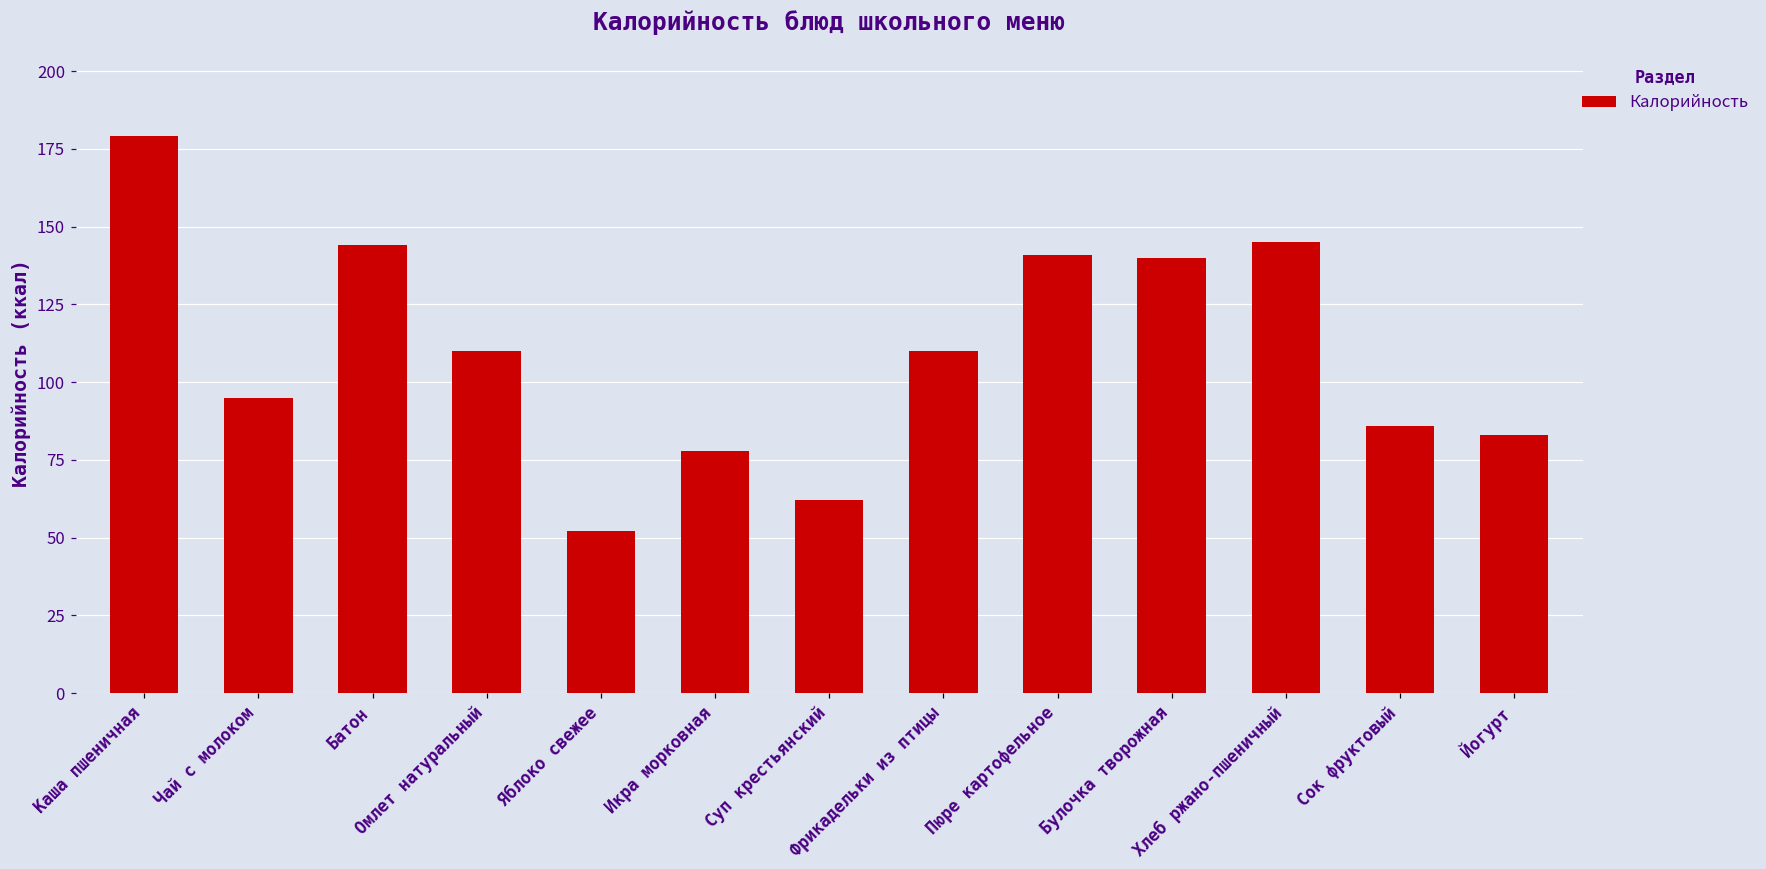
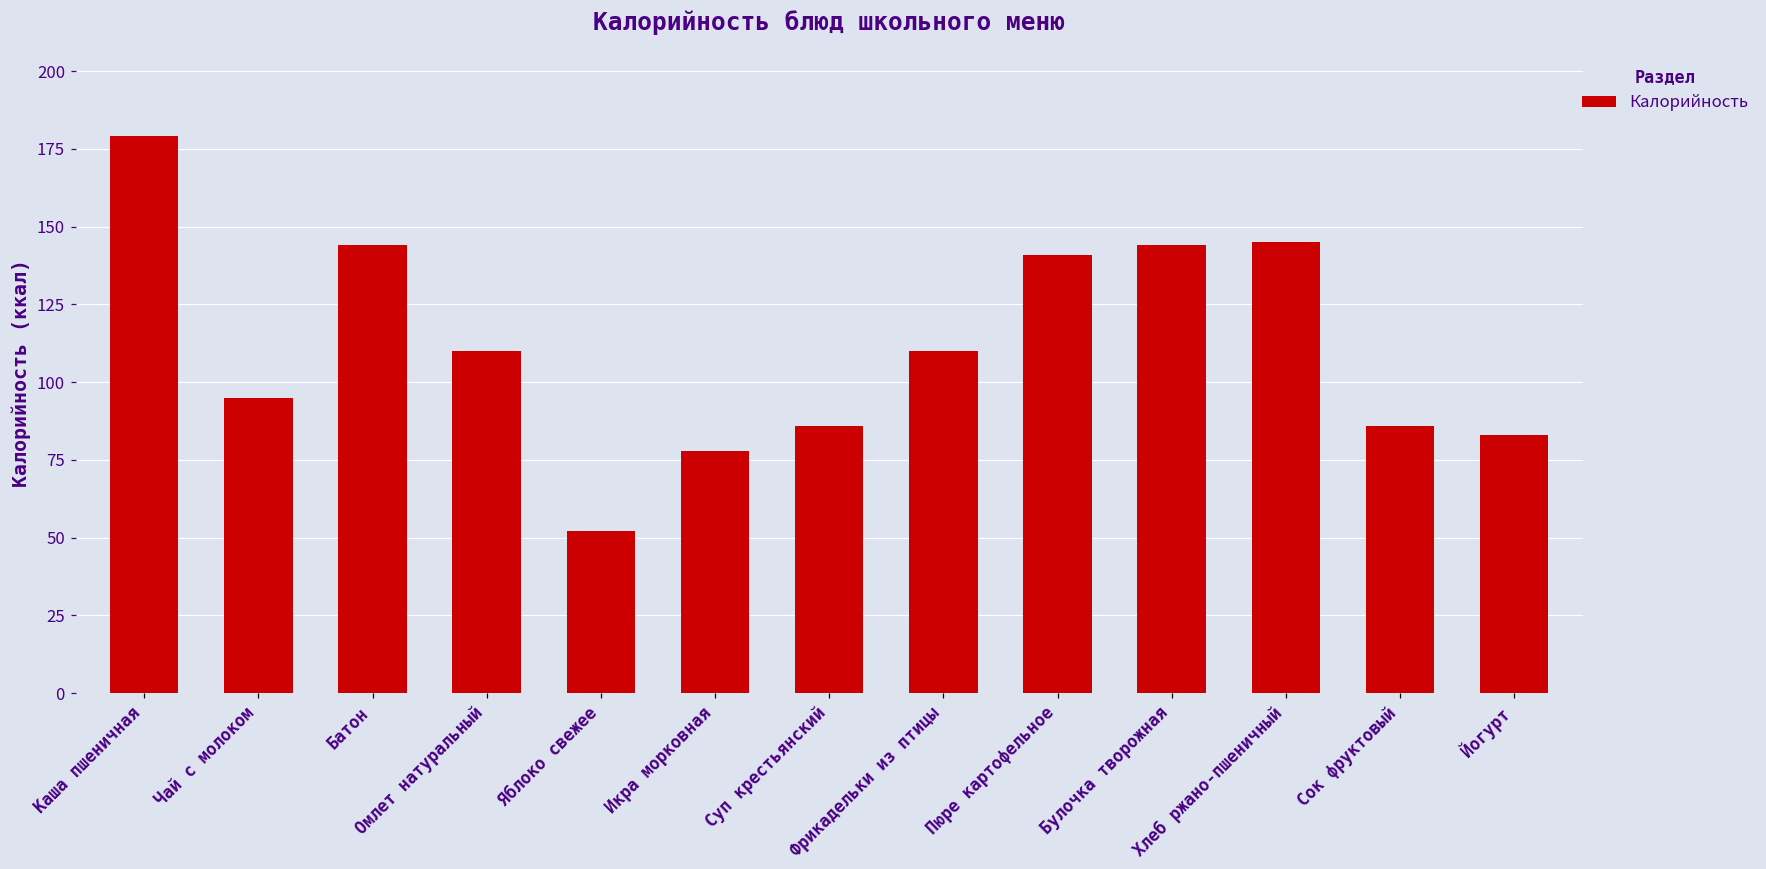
  {
    "Каша пшеничная": 179,
    "Чай с молоком": 95,
    "Батон": 144,
    "Омлет натуральный": 110,
    "Яблоко свежее": 52,
    "Икра морковная": 78,
-   "Суп крестьянский": 62,
+   "Суп крестьянский": 86,
    "Фрикадельки из птицы": 110,
    "Пюре картофельное": 141,
-   "Булочка творожная": 140,
+   "Булочка творожная": 144,
    "Хлеб ржано-пшеничный": 145,
    "Сок фруктовый": 86,
    "Йогурт": 83
  }
